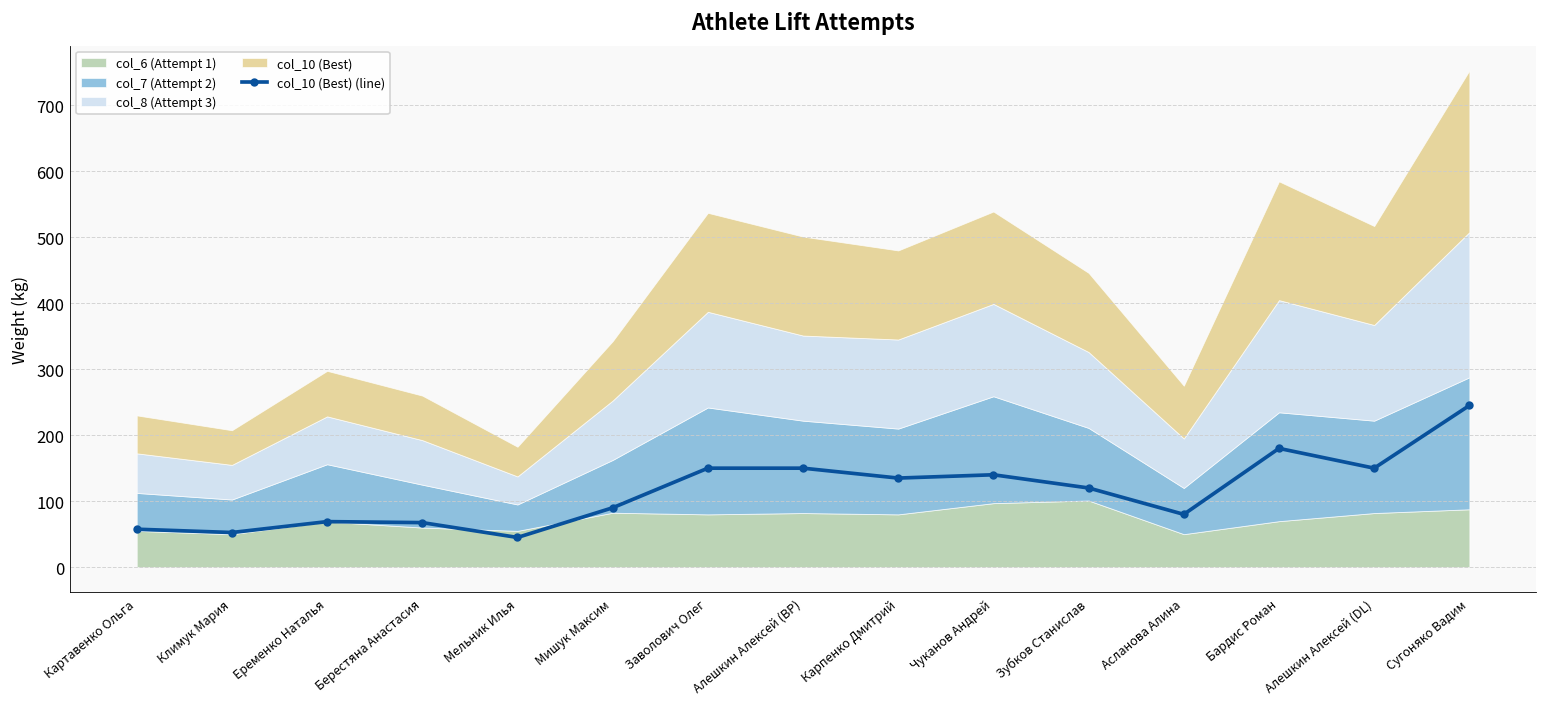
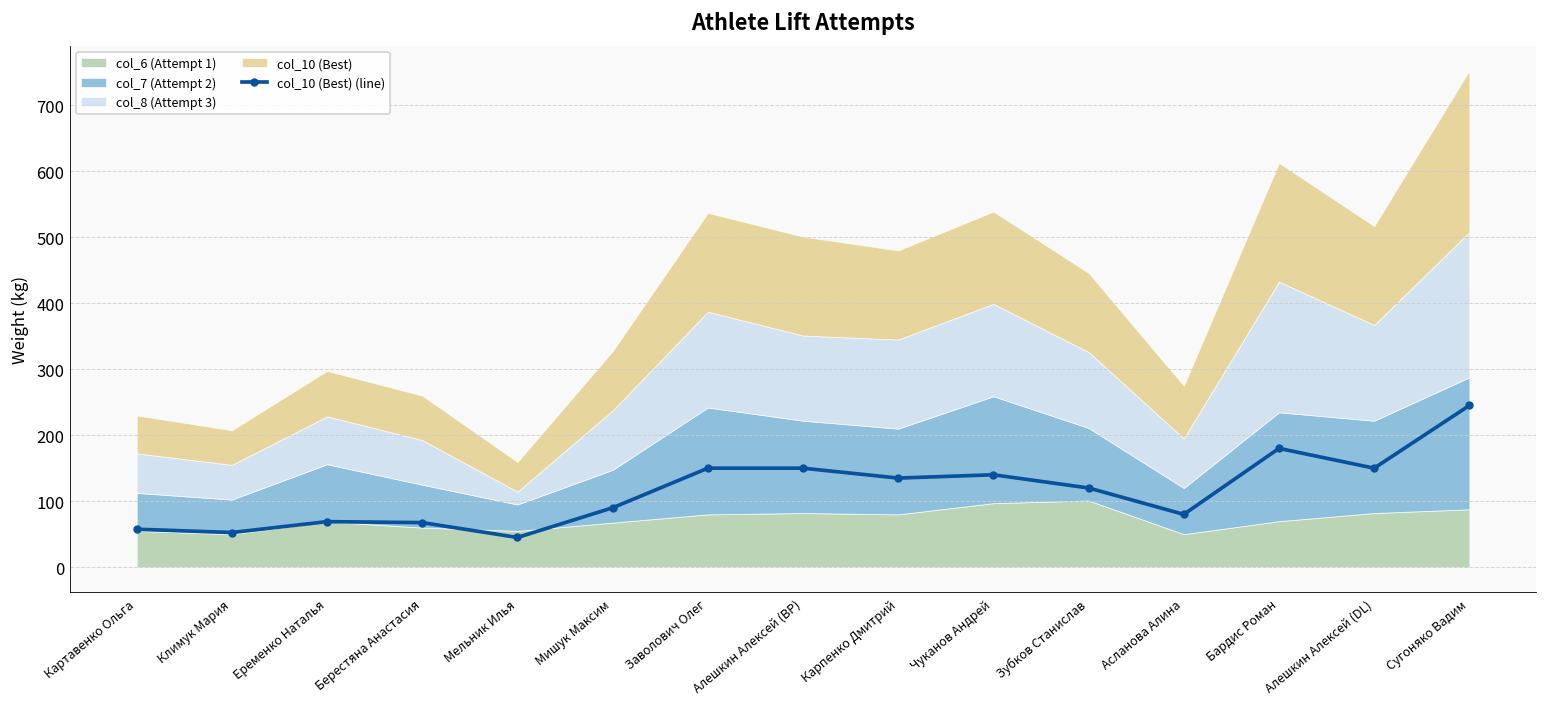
  {
    "col_10 (Best) (line)": {
      "Берестяна Анастасия": 70,
      "Мельник Илья": 50,
      "Мишук Максим": 90,
      "Заволович Олег": 150,
      "Алешкин Алексей (BP)": 150,
      "Карпенко Дмитрий": 140,
      "Чуканов Андрей": 140,
      "Зубков Станислав": 120,
      "Асланова Алина": 80,
      "Бардис Роман": 180,
      "Алешкин Алексей (DL)": 150,
      "Сугоняко Вадим": 250
    },
    "col_6 (Attempt 1)": {
      "Берестяна Анастасия": 60,
      "Мельник Илья": 60,
-     "Мишук Максим": 80,
+     "Мишук Максим": 70,
      "Заволович Олег": 80,
      "Алешкин Алексей (BP)": 80,
      "Карпенко Дмитрий": 80,
      "Чуканов Андрей": 100,
      "Зубков Станислав": 100,
      "Асланова Алина": 50,
      "Бардис Роман": 70,
      "Алешкин Алексей (DL)": 80,
      "Сугоняко Вадим": 90
    },
    "col_7 (Attempt 2)": {
      "Картавенко Ольга": 60,
      "Климук Мария": 50,
      "Еременко Наталья": 90,
      "Берестяна Анастасия": 70,
      "Мельник Илья": 40,
      "Мишук Максим": 80,
      "Заволович Олег": 160,
      "Алешкин Алексей (BP)": 140,
      "Карпенко Дмитрий": 130,
      "Чуканов Андрей": 160,
      "Зубков Станислав": 110,
      "Асланова Алина": 70,
      "Бардис Роман": 170,
      "Алешкин Алексей (DL)": 140,
      "Сугоняко Вадим": 200
    },
    "col_8 (Attempt 3)": {
      "Картавенко Ольга": 60,
      "Климук Мария": 50,
      "Еременко Наталья": 70,
      "Берестяна Анастасия": 70,
-     "Мельник Илья": 40,
+     "Мельник Илья": 20,
      "Мишук Максим": 90,
      "Заволович Олег": 150,
      "Алешкин Алексей (BP)": 130,
      "Карпенко Дмитрий": 140,
      "Чуканов Андрей": 140,
      "Зубков Станислав": 120,
      "Асланова Алина": 80,
-     "Бардис Роман": 170,
+     "Бардис Роман": 200,
      "Алешкин Алексей (DL)": 150,
      "Сугоняко Вадим": 220
    },
    "col_10 (Best)": {
      "Картавенко Ольга": 60,
      "Климук Мария": 50,
      "Еременко Наталья": 70,
      "Берестяна Анастасия": 70,
      "Мельник Илья": 50,
      "Мишук Максим": 90,
      "Заволович Олег": 150,
      "Алешкин Алексей (BP)": 150,
      "Карпенко Дмитрий": 140,
      "Чуканов Андрей": 140,
      "Зубков Станислав": 120,
      "Асланова Алина": 80,
      "Бардис Роман": 180,
      "Алешкин Алексей (DL)": 150,
      "Сугоняко Вадим": 250
    }
  }
